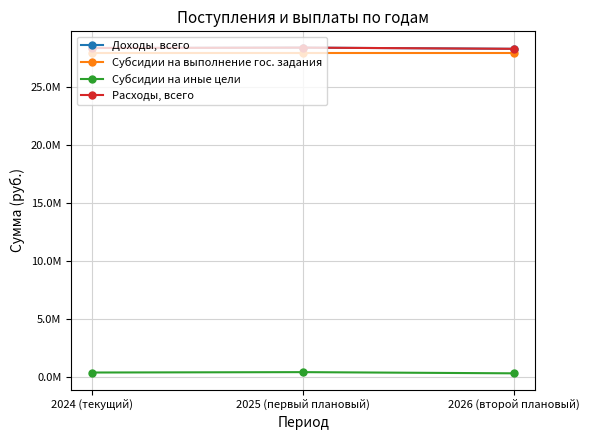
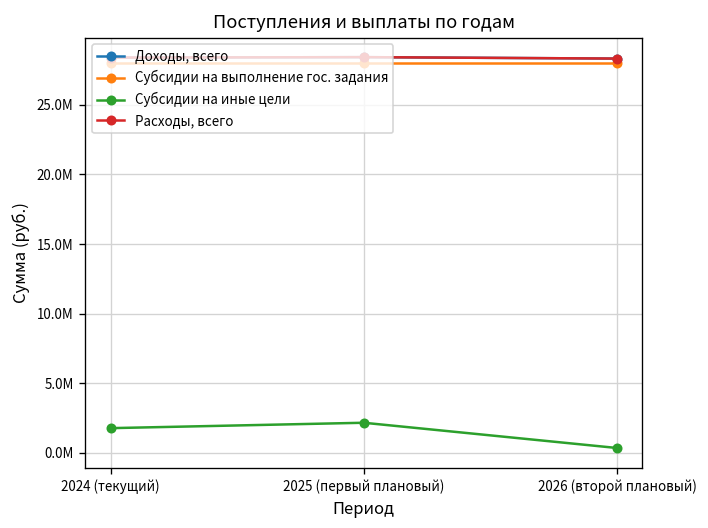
  {
    "Расходы, всего": {
      "2026 (второй плановый)": 28300000
    },
    "Субсидии на выполнение гос. задания": {
      "2026 (второй плановый)": 28000000
    },
    "Субсидии на иные цели": {
-     "2024 (текущий)": 400000,
-     "2025 (первый плановый)": 500000,
+     "2024 (текущий)": 1800000,
+     "2025 (первый плановый)": 2200000,
      "2026 (второй плановый)": 400000
    }
  }
